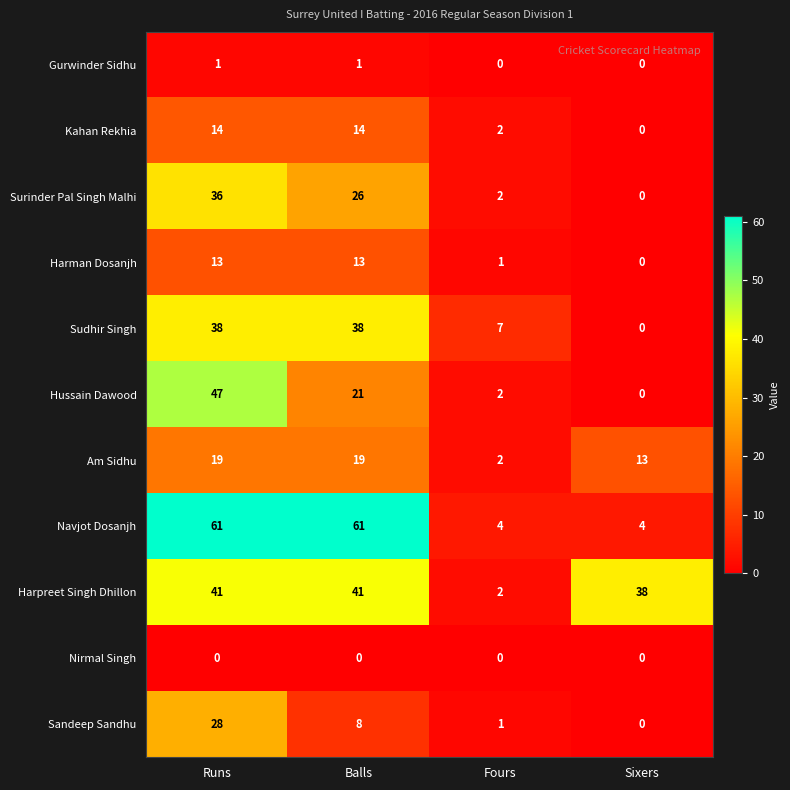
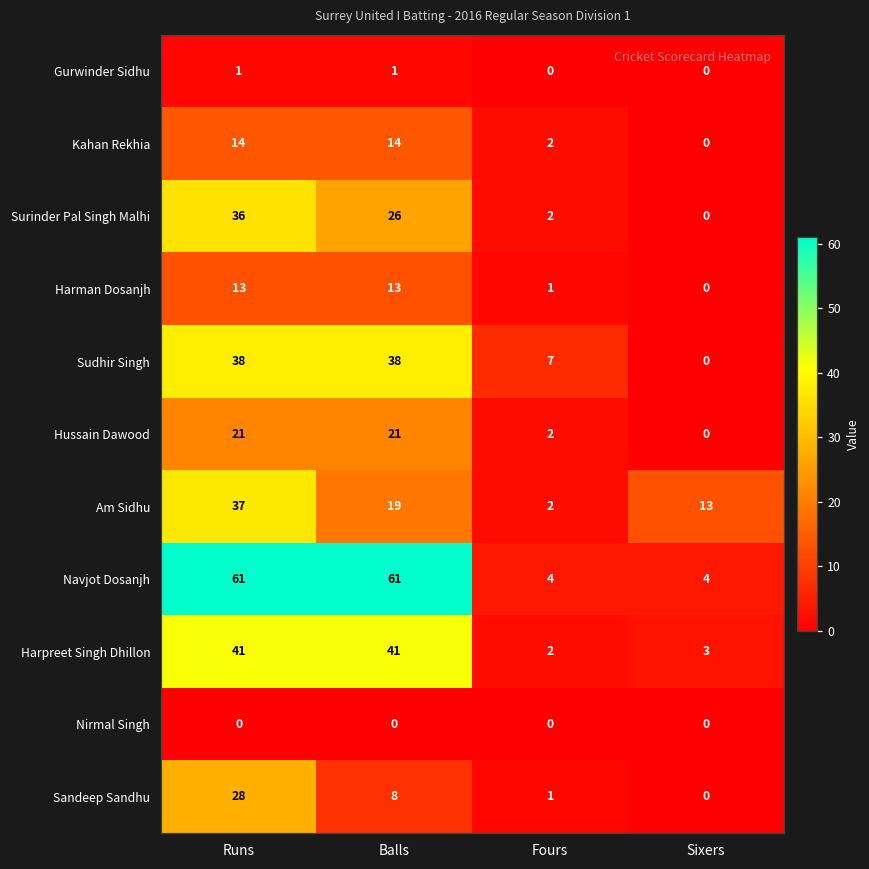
  {
    "Gurwinder Sidhu": {
      "Runs": 1,
      "Balls": 1,
      "Fours": 0
    },
    "Kahan Rekhia": {
      "Runs": 14,
      "Balls": 14,
      "Fours": 2,
      "Sixers": 0
    },
    "Surinder Pal Singh Malhi": {
      "Runs": 36,
      "Balls": 26,
      "Fours": 2,
      "Sixers": 0
    },
    "Harman Dosanjh": {
      "Runs": 13,
      "Balls": 13,
      "Fours": 1,
      "Sixers": 0
    },
    "Sudhir Singh": {
      "Runs": 38,
      "Balls": 38,
      "Fours": 7,
      "Sixers": 0
    },
    "Hussain Dawood": {
-     "Runs": 47,
+     "Runs": 21,
      "Balls": 21,
      "Fours": 2,
      "Sixers": 0
    },
    "Am Sidhu": {
-     "Runs": 19,
+     "Runs": 37,
      "Balls": 19,
      "Fours": 2,
      "Sixers": 13
    },
    "Navjot Dosanjh": {
      "Runs": 61,
      "Balls": 61,
      "Fours": 4,
      "Sixers": 4
    },
    "Harpreet Singh Dhillon": {
      "Runs": 41,
      "Balls": 41,
      "Fours": 2,
-     "Sixers": 38
+     "Sixers": 3
    },
    "Nirmal Singh": {
      "Runs": 0,
      "Balls": 0,
      "Fours": 0,
      "Sixers": 0
    },
    "Sandeep Sandhu": {
      "Runs": 28,
      "Balls": 8,
      "Fours": 1,
      "Sixers": 0
    }
  }
